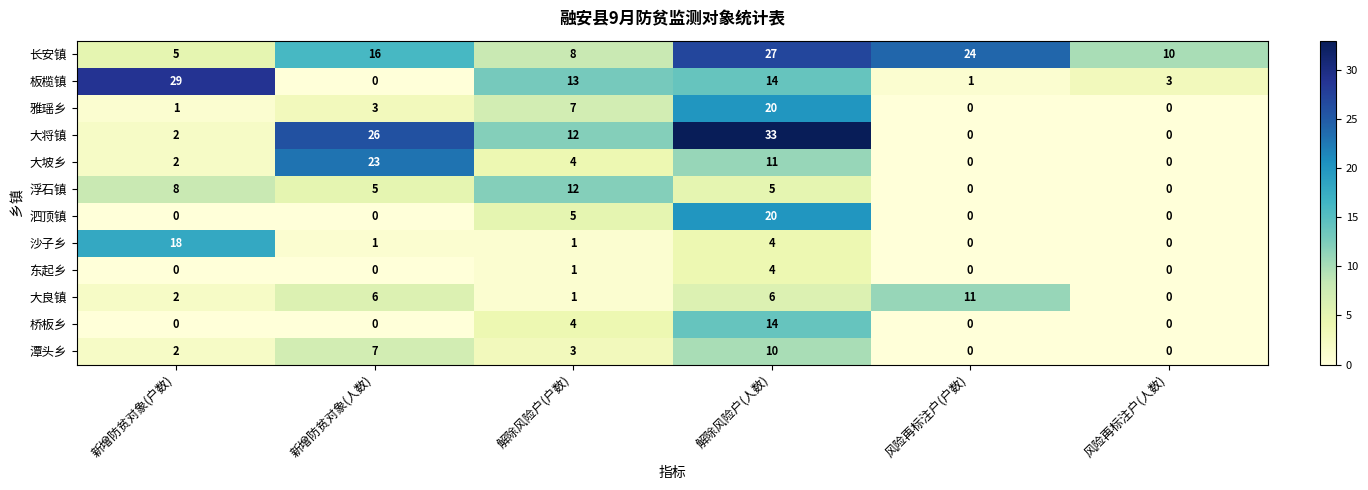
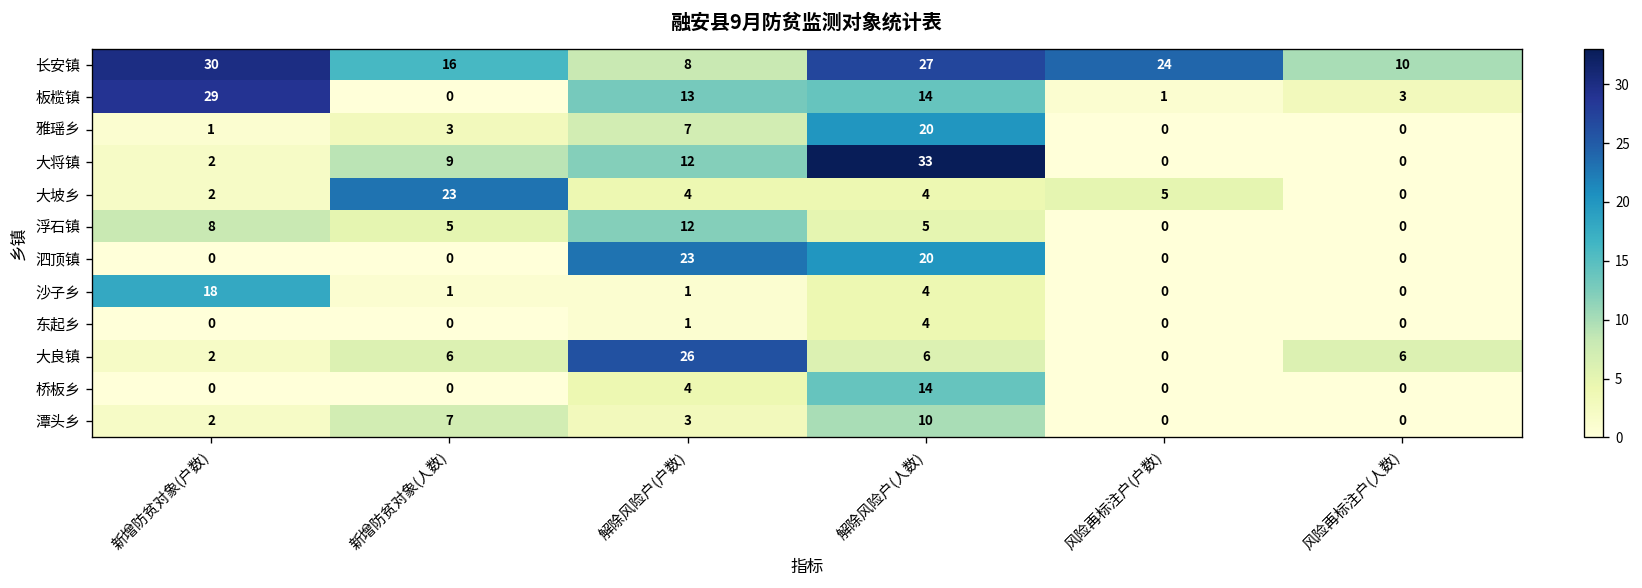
  {
    "长安镇": {
-     "新增防贫对象(户数)": 5,
+     "新增防贫对象(户数)": 30,
      "新增防贫对象(人数)": 16,
      "解除风险户(户数)": 8,
      "解除风险户(人数)": 27,
      "风险再标注户(户数)": 24,
      "风险再标注户(人数)": 10
    },
    "板榄镇": {
      "新增防贫对象(户数)": 29,
      "新增防贫对象(人数)": 0,
      "解除风险户(户数)": 13,
      "解除风险户(人数)": 14,
      "风险再标注户(户数)": 1,
      "风险再标注户(人数)": 3
    },
    "雅瑶乡": {
      "新增防贫对象(户数)": 1,
      "新增防贫对象(人数)": 3,
      "解除风险户(户数)": 7,
      "解除风险户(人数)": 20,
      "风险再标注户(户数)": 0,
      "风险再标注户(人数)": 0
    },
    "大将镇": {
      "新增防贫对象(户数)": 2,
-     "新增防贫对象(人数)": 26,
+     "新增防贫对象(人数)": 9,
      "解除风险户(户数)": 12,
      "解除风险户(人数)": 33,
      "风险再标注户(户数)": 0,
      "风险再标注户(人数)": 0
    },
    "大坡乡": {
      "新增防贫对象(户数)": 2,
      "新增防贫对象(人数)": 23,
      "解除风险户(户数)": 4,
-     "解除风险户(人数)": 11,
-     "风险再标注户(户数)": 0,
+     "解除风险户(人数)": 4,
+     "风险再标注户(户数)": 5,
      "风险再标注户(人数)": 0
    },
    "浮石镇": {
      "新增防贫对象(户数)": 8,
      "新增防贫对象(人数)": 5,
      "解除风险户(户数)": 12,
      "解除风险户(人数)": 5,
      "风险再标注户(户数)": 0,
      "风险再标注户(人数)": 0
    },
    "泗顶镇": {
      "新增防贫对象(户数)": 0,
      "新增防贫对象(人数)": 0,
-     "解除风险户(户数)": 5,
+     "解除风险户(户数)": 23,
      "解除风险户(人数)": 20,
      "风险再标注户(户数)": 0,
      "风险再标注户(人数)": 0
    },
    "沙子乡": {
      "新增防贫对象(户数)": 18,
      "新增防贫对象(人数)": 1,
      "解除风险户(户数)": 1,
      "解除风险户(人数)": 4,
      "风险再标注户(户数)": 0,
      "风险再标注户(人数)": 0
    },
    "东起乡": {
      "新增防贫对象(户数)": 0,
      "新增防贫对象(人数)": 0,
      "解除风险户(户数)": 1,
      "解除风险户(人数)": 4,
      "风险再标注户(户数)": 0,
      "风险再标注户(人数)": 0
    },
    "大良镇": {
      "新增防贫对象(户数)": 2,
      "新增防贫对象(人数)": 6,
-     "解除风险户(户数)": 1,
+     "解除风险户(户数)": 26,
      "解除风险户(人数)": 6,
-     "风险再标注户(户数)": 11,
-     "风险再标注户(人数)": 0
+     "风险再标注户(户数)": 0,
+     "风险再标注户(人数)": 6
    },
    "桥板乡": {
      "新增防贫对象(户数)": 0,
      "新增防贫对象(人数)": 0,
      "解除风险户(户数)": 4,
      "解除风险户(人数)": 14,
      "风险再标注户(户数)": 0,
      "风险再标注户(人数)": 0
    },
    "潭头乡": {
      "新增防贫对象(户数)": 2,
      "新增防贫对象(人数)": 7,
      "解除风险户(户数)": 3,
      "解除风险户(人数)": 10,
      "风险再标注户(户数)": 0,
      "风险再标注户(人数)": 0
    }
  }
